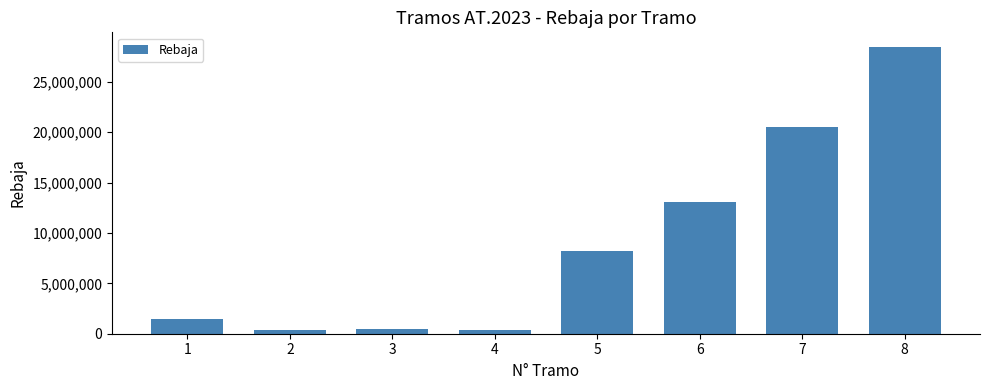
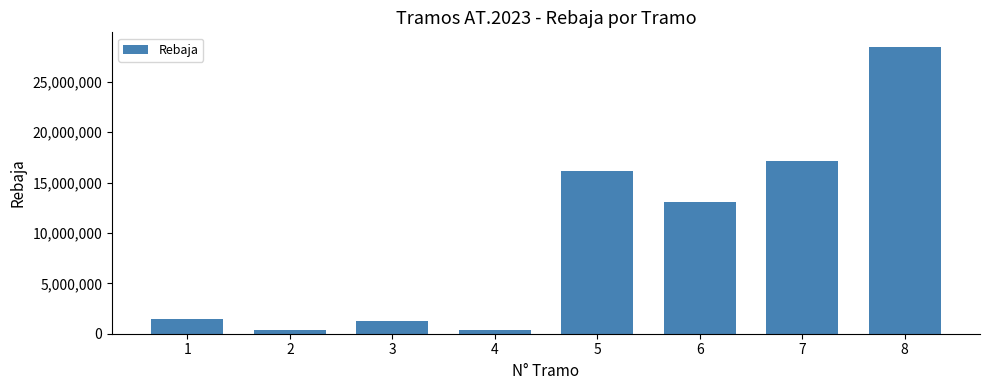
  {
    "1": "1,400,000",
    "2": "400,000",
-   "3": "500,000",
+   "3": "1,300,000",
    "4": "400,000",
-   "5": "8,200,000",
+   "5": "16,200,000",
    "6": "13,100,000",
-   "7": "20,500,000",
+   "7": "17,100,000",
    "8": "28,500,000"
  }
